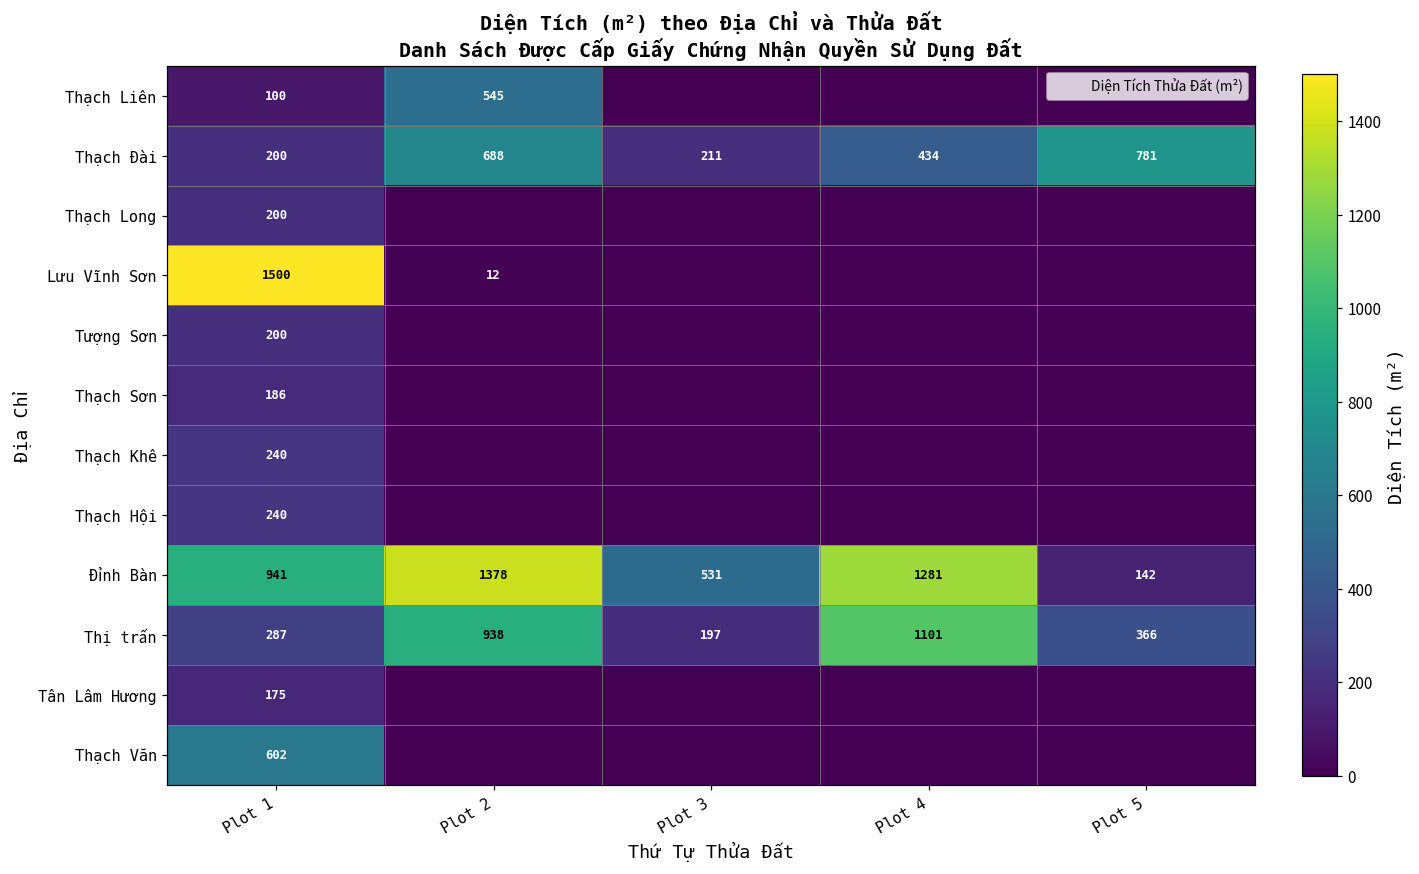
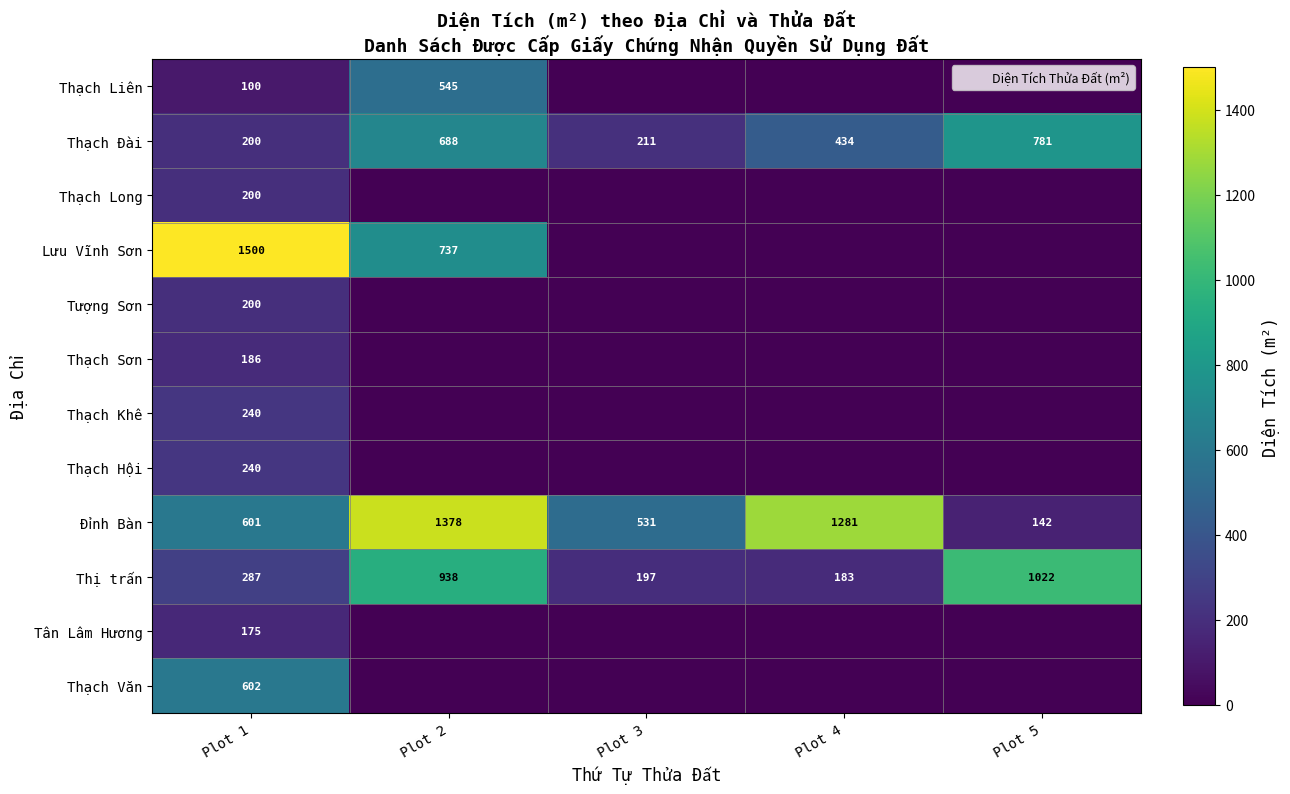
  {
    "Thạch Liên": {
      "Plot 1": 100,
      "Plot 2": 545
    },
    "Thạch Đài": {
      "Plot 1": 200,
      "Plot 2": 688,
      "Plot 3": 211,
      "Plot 4": 434,
      "Plot 5": 781
    },
    "Thạch Long": {
      "Plot 1": 200
    },
    "Lưu Vĩnh Sơn": {
      "Plot 1": 1500,
-     "Plot 2": 12
+     "Plot 2": 737
    },
    "Tượng Sơn": {
      "Plot 1": 200
    },
    "Thạch Sơn": {
      "Plot 1": 186
    },
    "Thạch Khê": {
      "Plot 1": 240
    },
    "Thạch Hội": {
      "Plot 1": 240
    },
    "Đỉnh Bàn": {
-     "Plot 1": 941,
+     "Plot 1": 601,
      "Plot 2": 1378,
      "Plot 3": 531,
      "Plot 4": 1281,
      "Plot 5": 142
    },
    "Thị trấn": {
      "Plot 1": 287,
      "Plot 2": 938,
      "Plot 3": 197,
-     "Plot 4": 1101,
-     "Plot 5": 366
+     "Plot 4": 183,
+     "Plot 5": 1022
    },
    "Tân Lâm Hương": {
      "Plot 1": 175
    },
    "Thạch Văn": {
      "Plot 1": 602
    }
  }
